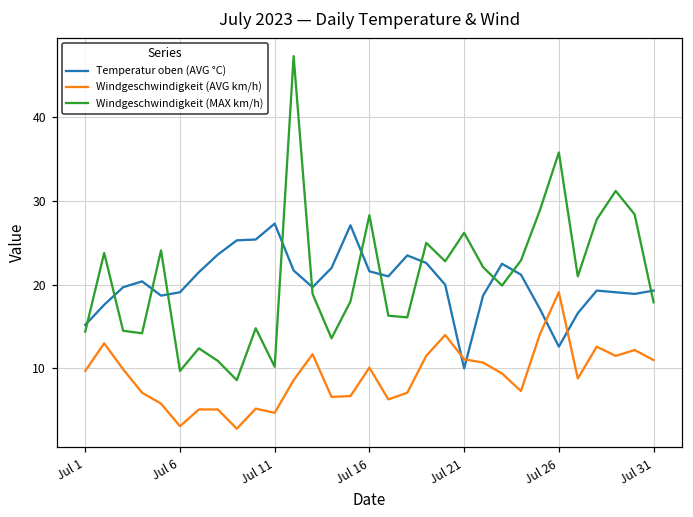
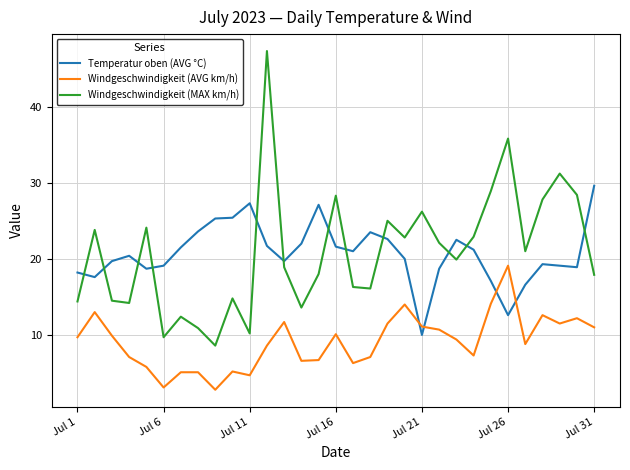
  {
    "Temperatur oben (AVG °C)": {
-     "Jul 1": 15,
+     "Jul 1": 18,
      "Jul 6": 19,
      "Jul 11": 27,
      "Jul 16": 22,
      "Jul 21": 10,
      "Jul 26": 13,
-     "Jul 31": 19
+     "Jul 31": 30
    },
    "Windgeschwindigkeit (AVG km/h)": {
      "Jul 1": 10,
      "Jul 6": 3,
      "Jul 11": 5,
      "Jul 16": 10,
      "Jul 21": 11,
      "Jul 26": 19,
      "Jul 31": 11
    },
    "Windgeschwindigkeit (MAX km/h)": {
      "Jul 1": 14,
      "Jul 6": 10,
      "Jul 11": 10,
      "Jul 16": 28,
      "Jul 21": 26,
      "Jul 26": 36,
      "Jul 31": 18
    }
  }
